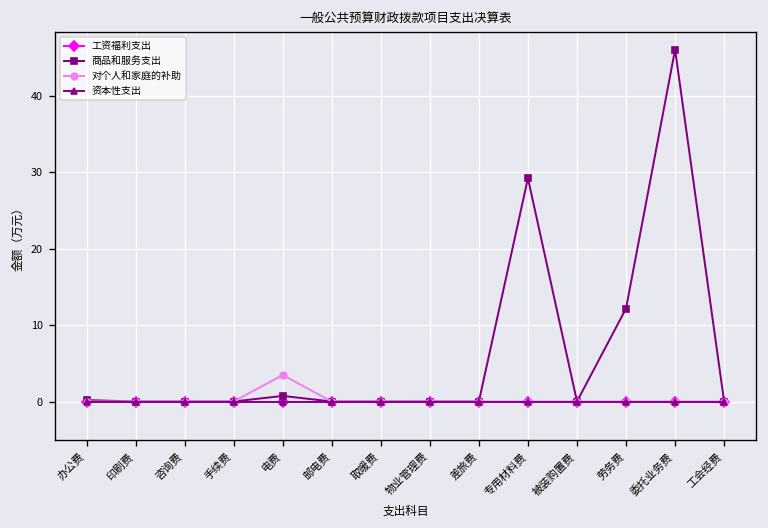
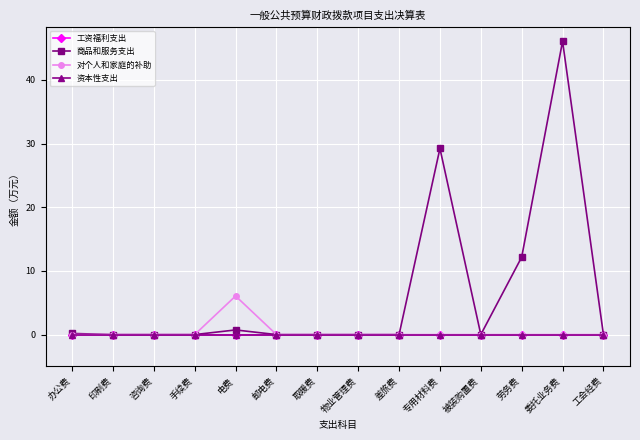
  {
    "对个人和家庭的补助": {
-     "电费": 3
+     "电费": 6
    }
  }
